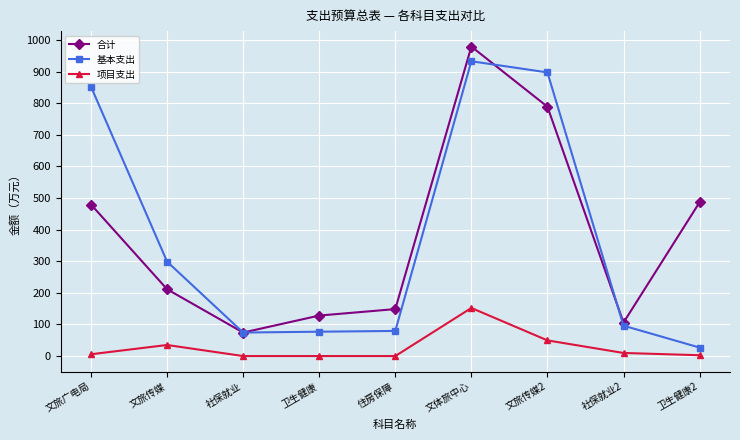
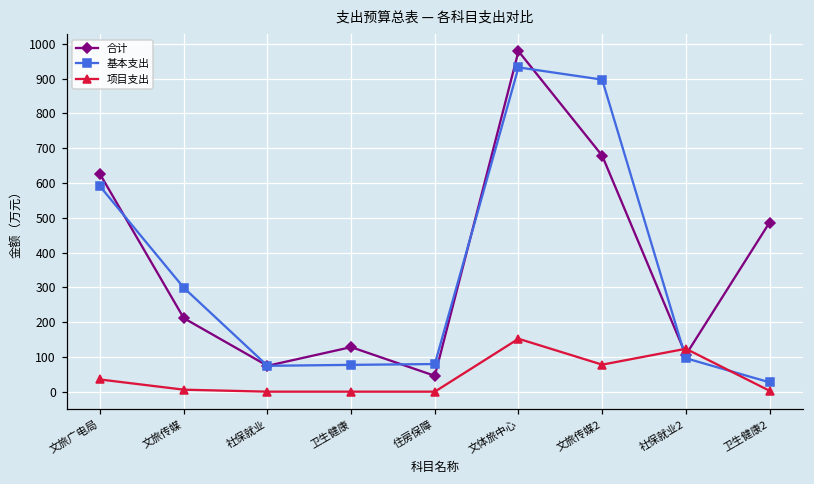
  {
    "合计": {
-     "文旅广电局": 480,
+     "文旅广电局": 630,
      "文旅传媒": 210,
      "卫生健康": 130,
-     "住房保障": 150,
+     "住房保障": 50,
      "文体旅中心": 980,
-     "文旅传媒2": 790,
+     "文旅传媒2": 680,
      "社保就业2": 110,
      "卫生健康2": 490
    },
    "基本支出": {
-     "文旅广电局": 850,
+     "文旅广电局": 590,
      "文旅传媒": 300,
      "卫生健康": 80,
      "住房保障": 80,
      "文体旅中心": 930,
      "文旅传媒2": 900,
      "社保就业2": 100,
      "卫生健康2": 30
    },
    "项目支出": {
-     "文旅广电局": 10,
-     "文旅传媒": 40,
+     "文旅广电局": 40,
+     "文旅传媒": 10,
      "社保就业": 0,
      "卫生健康": 0,
      "住房保障": 0,
      "文体旅中心": 150,
-     "文旅传媒2": 50,
-     "社保就业2": 10,
+     "文旅传媒2": 80,
+     "社保就业2": 120,
      "卫生健康2": 0
    }
  }
